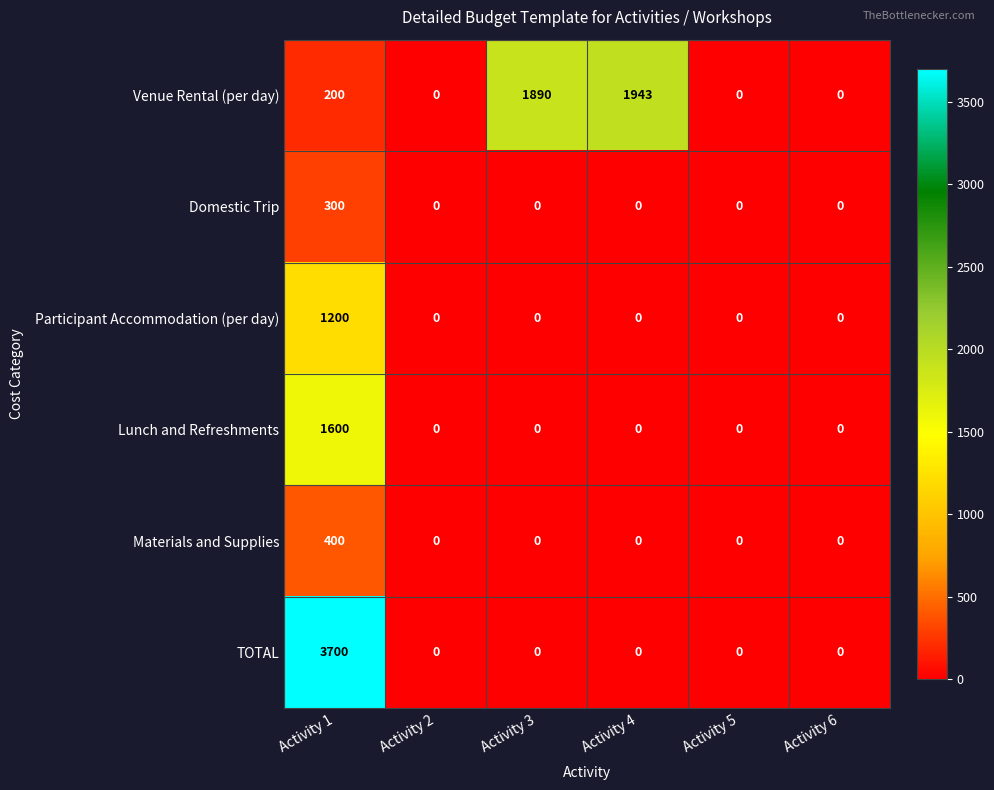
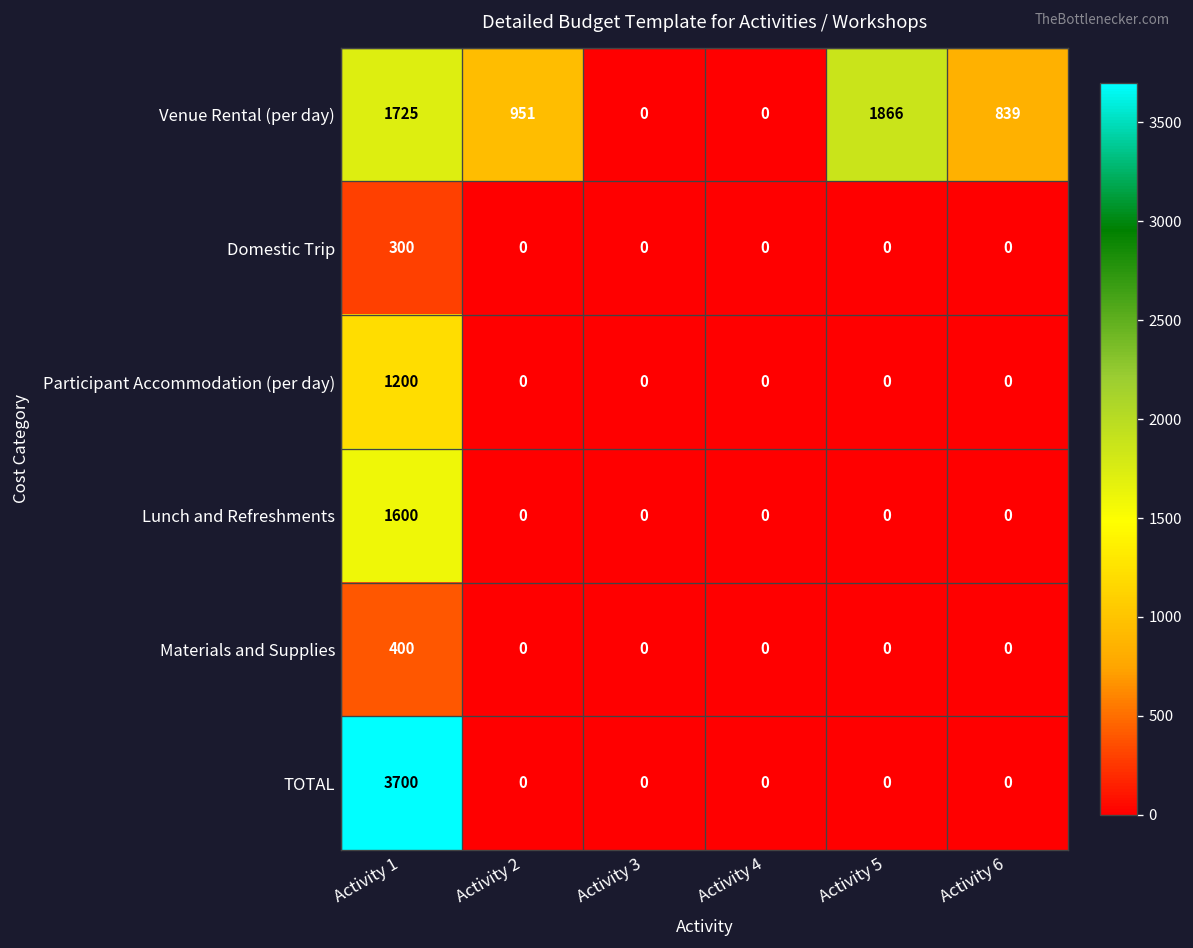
  {
    "Venue Rental (per day)": {
-     "Activity 1": 200,
-     "Activity 2": 0,
-     "Activity 3": 1890,
-     "Activity 4": 1943,
-     "Activity 5": 0,
-     "Activity 6": 0
+     "Activity 1": 1725,
+     "Activity 2": 951,
+     "Activity 3": 0,
+     "Activity 4": 0,
+     "Activity 5": 1866,
+     "Activity 6": 839
    },
    "Domestic Trip": {
      "Activity 1": 300,
      "Activity 2": 0,
      "Activity 3": 0,
      "Activity 4": 0,
      "Activity 5": 0,
      "Activity 6": 0
    },
    "Participant Accommodation (per day)": {
      "Activity 1": 1200,
      "Activity 2": 0,
      "Activity 3": 0,
      "Activity 4": 0,
      "Activity 5": 0,
      "Activity 6": 0
    },
    "Lunch and Refreshments": {
      "Activity 1": 1600,
      "Activity 2": 0,
      "Activity 3": 0,
      "Activity 4": 0,
      "Activity 5": 0,
      "Activity 6": 0
    },
    "Materials and Supplies": {
      "Activity 1": 400,
      "Activity 2": 0,
      "Activity 3": 0,
      "Activity 4": 0,
      "Activity 5": 0,
      "Activity 6": 0
    },
    "TOTAL": {
      "Activity 1": 3700,
      "Activity 2": 0,
      "Activity 3": 0,
      "Activity 4": 0,
      "Activity 5": 0,
      "Activity 6": 0
    }
  }
